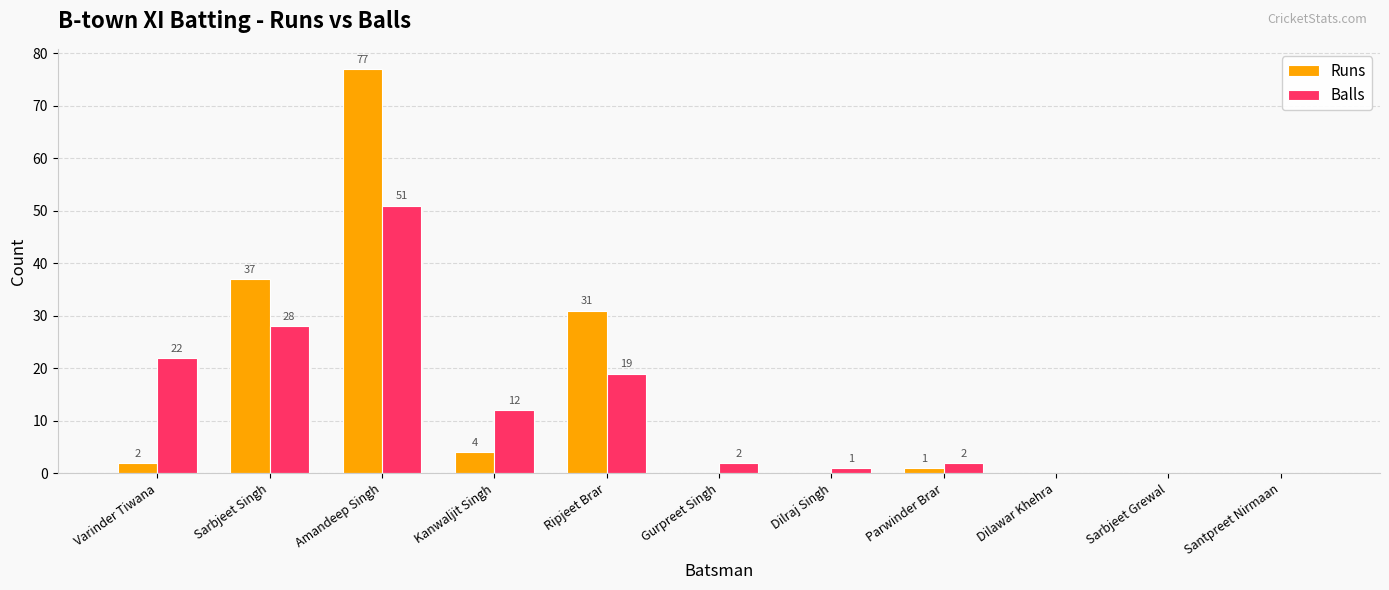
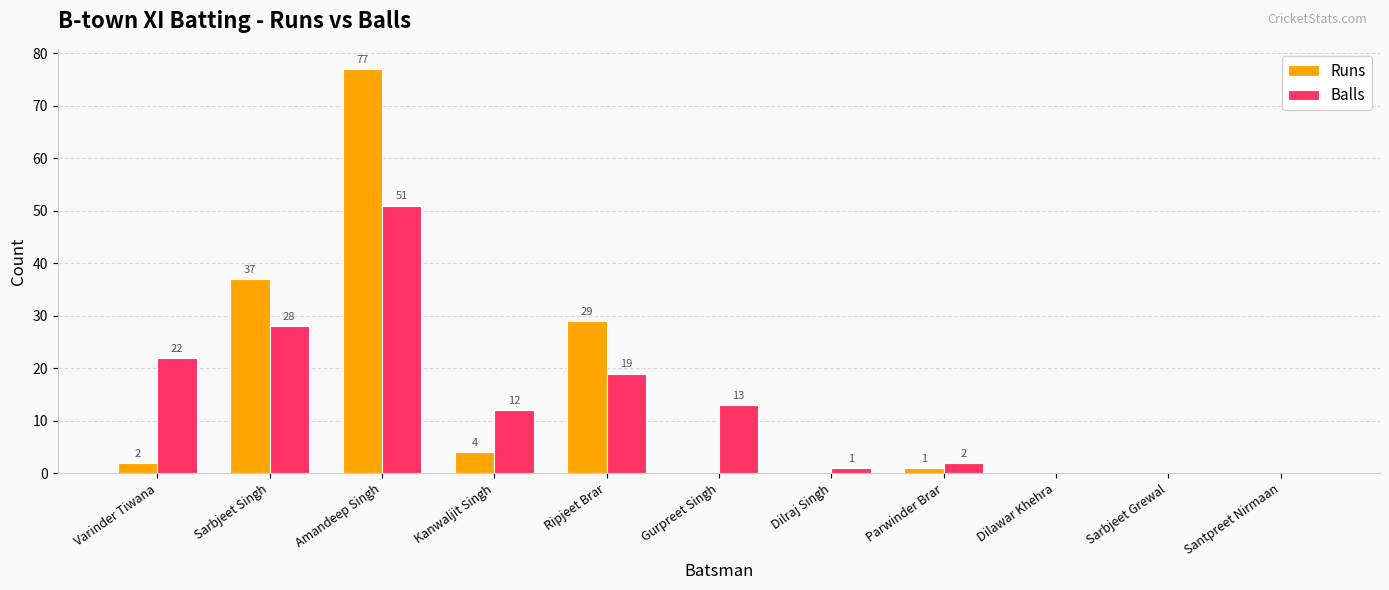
  {
    "Runs": {
      "Varinder Tiwana": 2,
      "Sarbjeet Singh": 37,
      "Amandeep Singh": 77,
      "Kanwaljit Singh": 4,
-     "Ripjeet Brar": 31,
+     "Ripjeet Brar": 29,
      "Parwinder Brar": 1
    },
    "Balls": {
      "Varinder Tiwana": 22,
      "Sarbjeet Singh": 28,
      "Amandeep Singh": 51,
      "Kanwaljit Singh": 12,
      "Ripjeet Brar": 19,
-     "Gurpreet Singh": 2,
+     "Gurpreet Singh": 13,
      "Dilraj Singh": 1,
      "Parwinder Brar": 2
    }
  }
